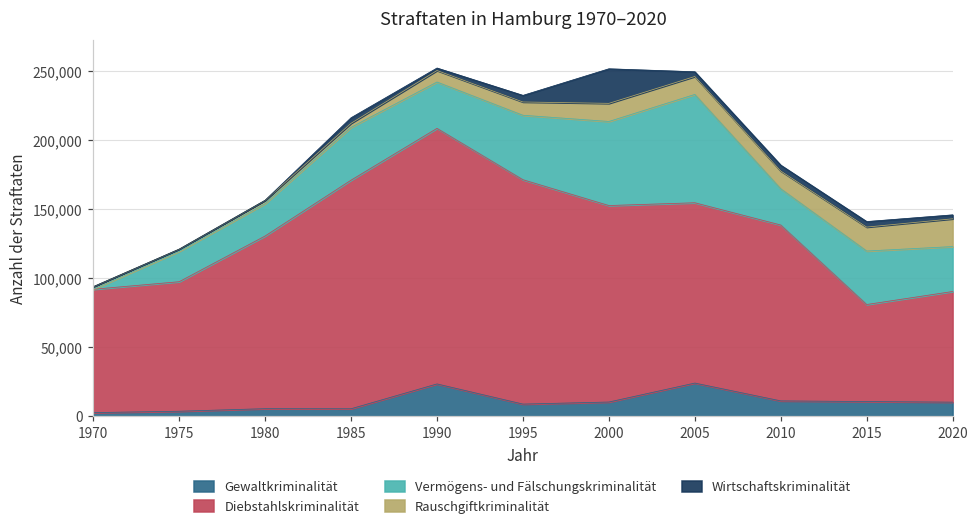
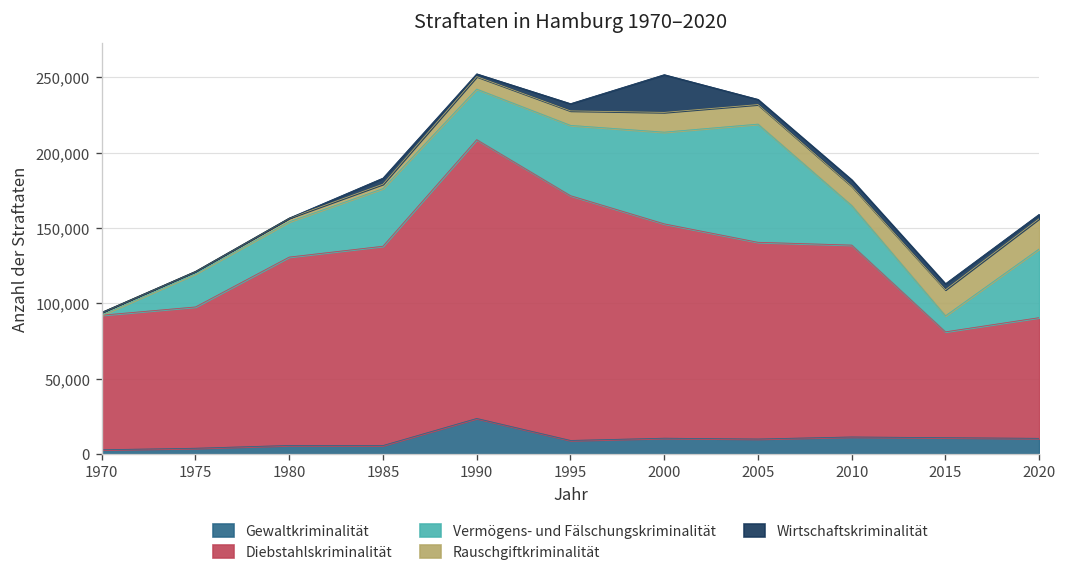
  {
    "Gewaltkriminalität": {
      "1970": "3,000",
      "1975": "4,000",
      "1980": "6,000",
      "1985": "6,000",
      "1990": "23,000",
      "1995": "9,000",
      "2000": "10,000",
-     "2005": "24,000",
+     "2005": "10,000",
      "2010": "11,000",
      "2015": "11,000",
      "2020": "10,000"
    },
    "Diebstahlskriminalität": {
      "1975": "94,000",
      "1980": "125,000",
-     "1985": "166,000",
+     "1985": "132,000",
      "1990": "185,000",
      "1995": "163,000",
      "2000": "142,000",
      "2005": "131,000",
      "2010": "127,000",
      "2015": "70,000",
      "2020": "80,000"
    },
    "Vermögens- und Fälschungskriminalität": {
      "1980": "23,000",
      "1985": "38,000",
      "1990": "34,000",
      "1995": "47,000",
      "2000": "61,000",
      "2005": "78,000",
      "2010": "26,000",
-     "2015": "39,000",
-     "2020": "33,000"
+     "2015": "11,000",
+     "2020": "46,000"
    },
    "Rauschgiftkriminalität": {
      "1985": "3,000",
      "1995": "10,000",
      "2000": "13,000",
      "2005": "13,000",
      "2010": "13,000",
      "2015": "17,000",
      "2020": "20,000"
    },
    "Wirtschaftskriminalität": {
      "1985": "4,000",
      "1995": "5,000",
      "2000": "25,000",
      "2005": "3,000",
      "2010": "4,000",
      "2015": "4,000",
      "2020": "3,000"
    }
  }
